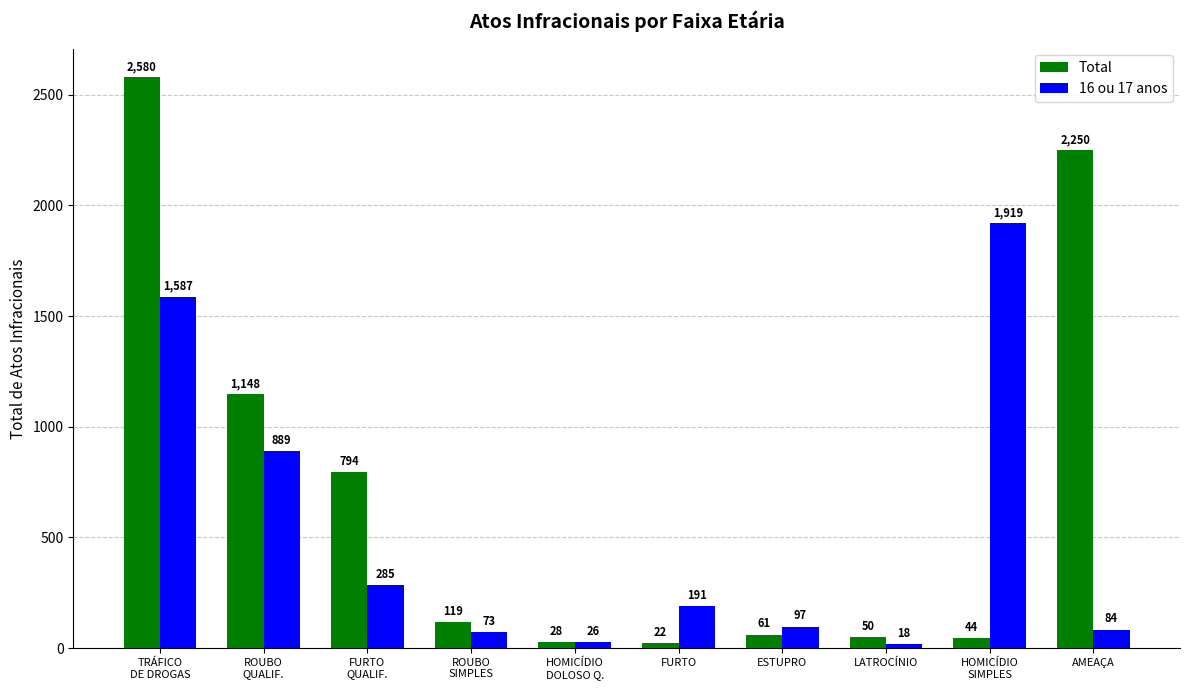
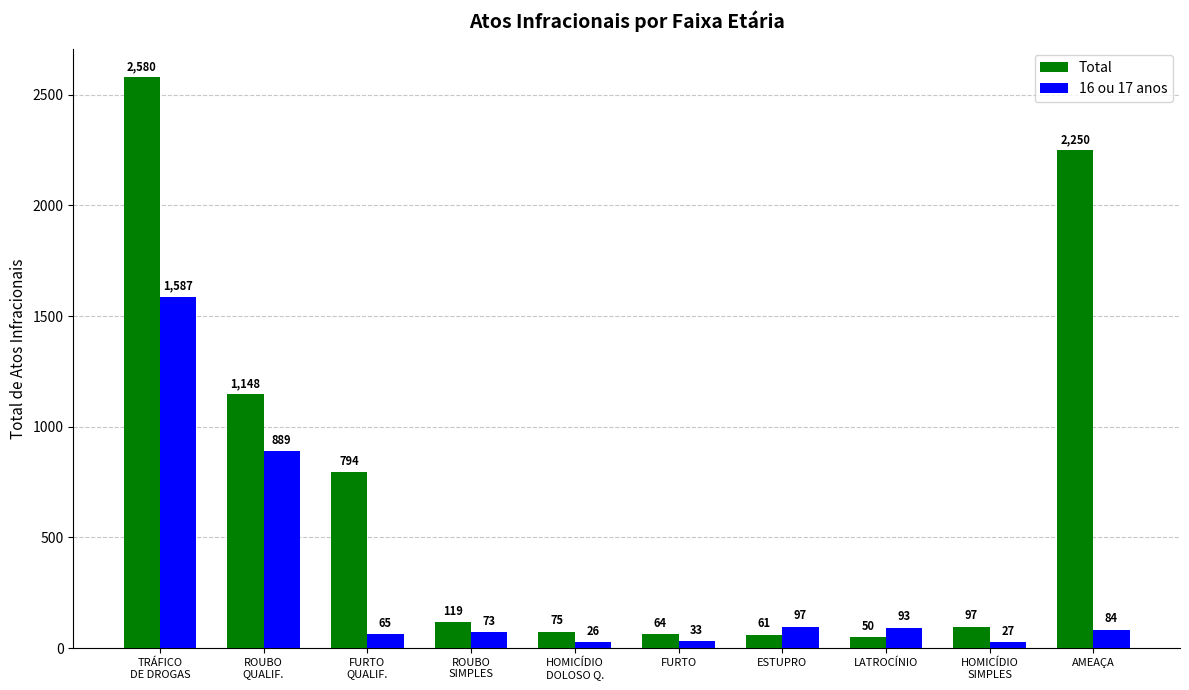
  {
    "Total": {
      "TRÁFICO DE DROGAS": "2,580",
      "ROUBO QUALIF.": "1,148",
      "FURTO QUALIF.": "794",
      "ROUBO SIMPLES": "119",
-     "HOMICÍDIO DOLOSO Q.": "28",
-     "FURTO": "22",
+     "HOMICÍDIO DOLOSO Q.": "75",
+     "FURTO": "64",
      "ESTUPRO": "61",
      "LATROCÍNIO": "50",
-     "HOMICÍDIO SIMPLES": "44",
+     "HOMICÍDIO SIMPLES": "97",
      "AMEAÇA": "2,250"
    },
    "16 ou 17 anos": {
      "TRÁFICO DE DROGAS": "1,587",
      "ROUBO QUALIF.": "889",
-     "FURTO QUALIF.": "285",
+     "FURTO QUALIF.": "65",
      "ROUBO SIMPLES": "73",
      "HOMICÍDIO DOLOSO Q.": "26",
-     "FURTO": "191",
+     "FURTO": "33",
      "ESTUPRO": "97",
-     "LATROCÍNIO": "18",
-     "HOMICÍDIO SIMPLES": "1,919",
+     "LATROCÍNIO": "93",
+     "HOMICÍDIO SIMPLES": "27",
      "AMEAÇA": "84"
    }
  }
